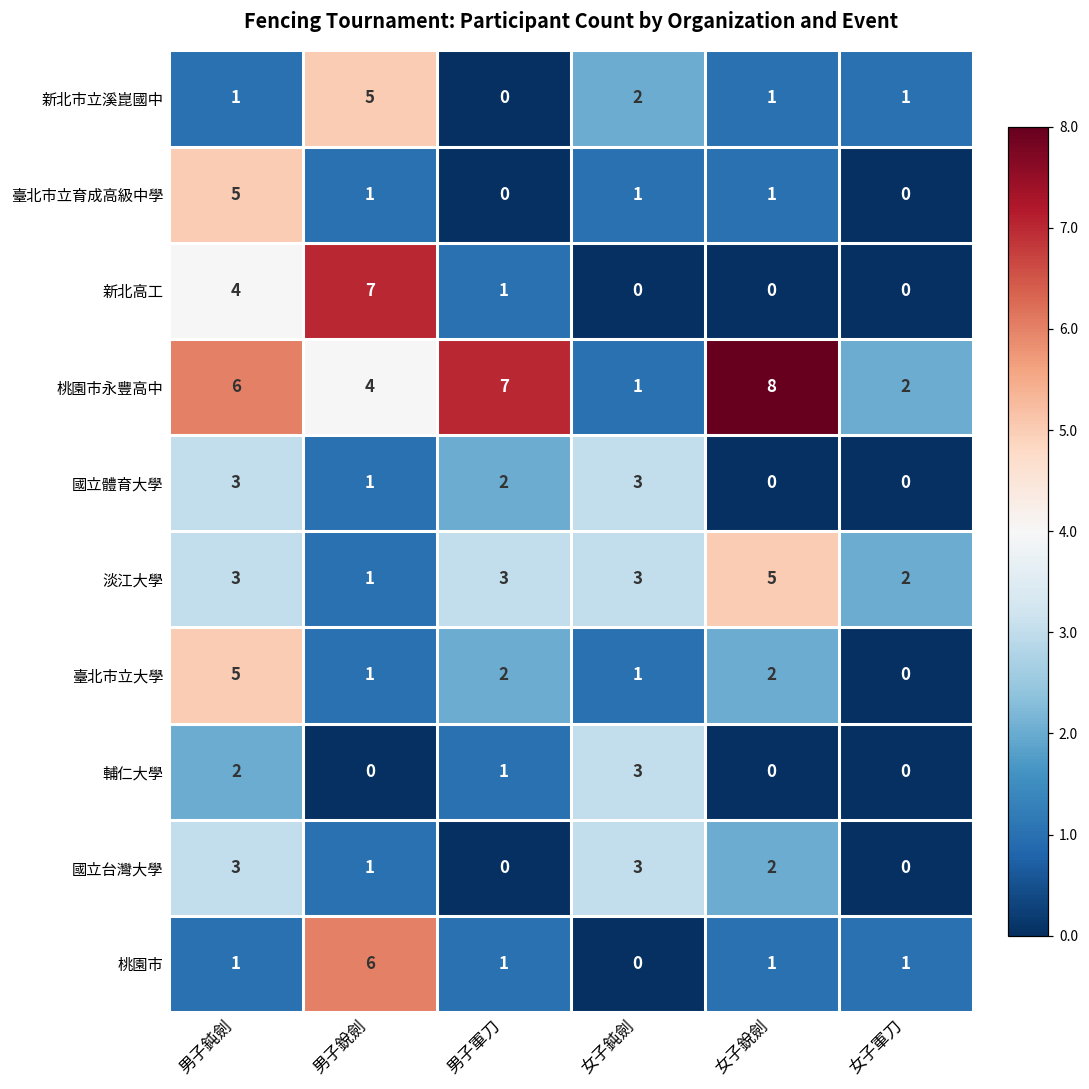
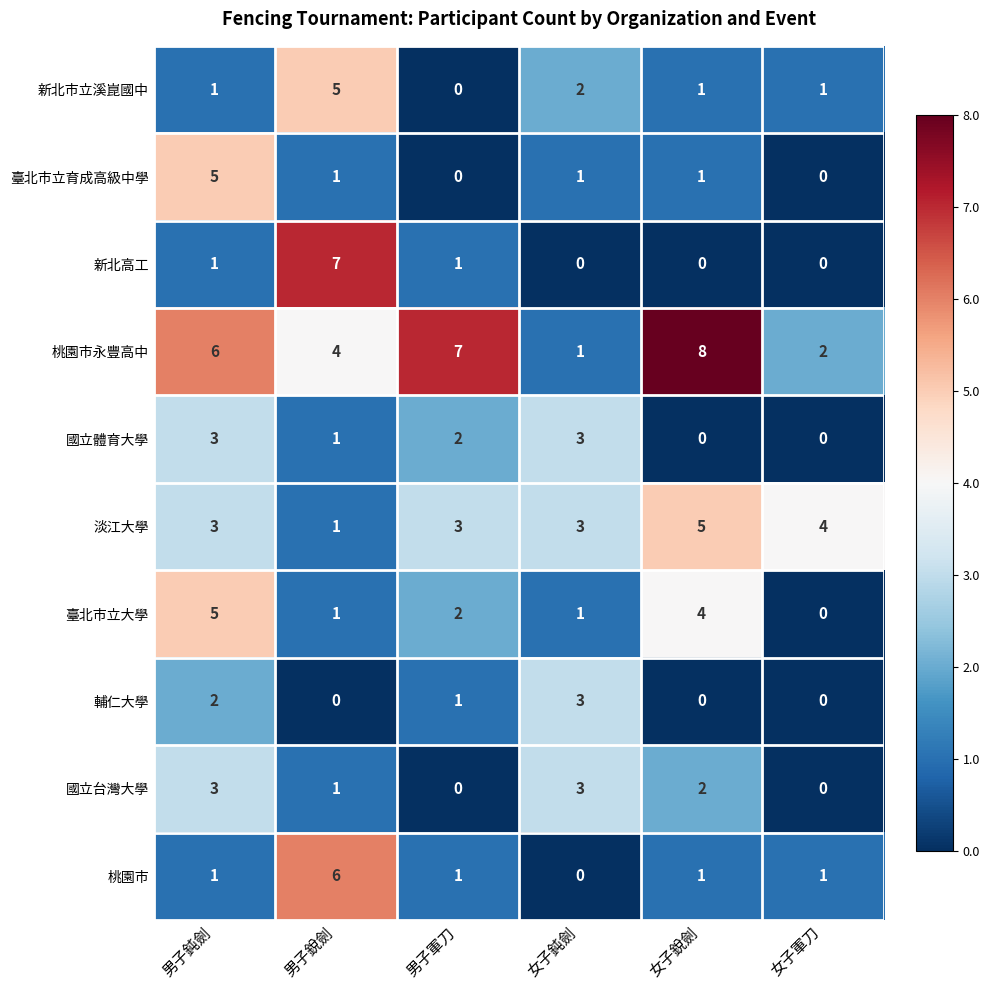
  {
    "新北市立溪崑國中": {
      "男子鈍劍": 1,
      "男子銳劍": 5,
      "男子軍刀": 0,
      "女子鈍劍": 2,
      "女子銳劍": 1,
      "女子軍刀": 1
    },
    "臺北市立育成高級中學": {
      "男子鈍劍": 5,
      "男子銳劍": 1,
      "男子軍刀": 0,
      "女子鈍劍": 1,
      "女子銳劍": 1,
      "女子軍刀": 0
    },
    "新北高工": {
-     "男子鈍劍": 4,
+     "男子鈍劍": 1,
      "男子銳劍": 7,
      "男子軍刀": 1,
      "女子鈍劍": 0,
      "女子銳劍": 0,
      "女子軍刀": 0
    },
    "桃園市永豐高中": {
      "男子鈍劍": 6,
      "男子銳劍": 4,
      "男子軍刀": 7,
      "女子鈍劍": 1,
      "女子銳劍": 8,
      "女子軍刀": 2
    },
    "國立體育大學": {
      "男子鈍劍": 3,
      "男子銳劍": 1,
      "男子軍刀": 2,
      "女子鈍劍": 3,
      "女子銳劍": 0,
      "女子軍刀": 0
    },
    "淡江大學": {
      "男子鈍劍": 3,
      "男子銳劍": 1,
      "男子軍刀": 3,
      "女子鈍劍": 3,
      "女子銳劍": 5,
-     "女子軍刀": 2
+     "女子軍刀": 4
    },
    "臺北市立大學": {
      "男子鈍劍": 5,
      "男子銳劍": 1,
      "男子軍刀": 2,
      "女子鈍劍": 1,
-     "女子銳劍": 2,
+     "女子銳劍": 4,
      "女子軍刀": 0
    },
    "輔仁大學": {
      "男子鈍劍": 2,
      "男子銳劍": 0,
      "男子軍刀": 1,
      "女子鈍劍": 3,
      "女子銳劍": 0,
      "女子軍刀": 0
    },
    "國立台灣大學": {
      "男子鈍劍": 3,
      "男子銳劍": 1,
      "男子軍刀": 0,
      "女子鈍劍": 3,
      "女子銳劍": 2,
      "女子軍刀": 0
    },
    "桃園市": {
      "男子鈍劍": 1,
      "男子銳劍": 6,
      "男子軍刀": 1,
      "女子鈍劍": 0,
      "女子銳劍": 1,
      "女子軍刀": 1
    }
  }
